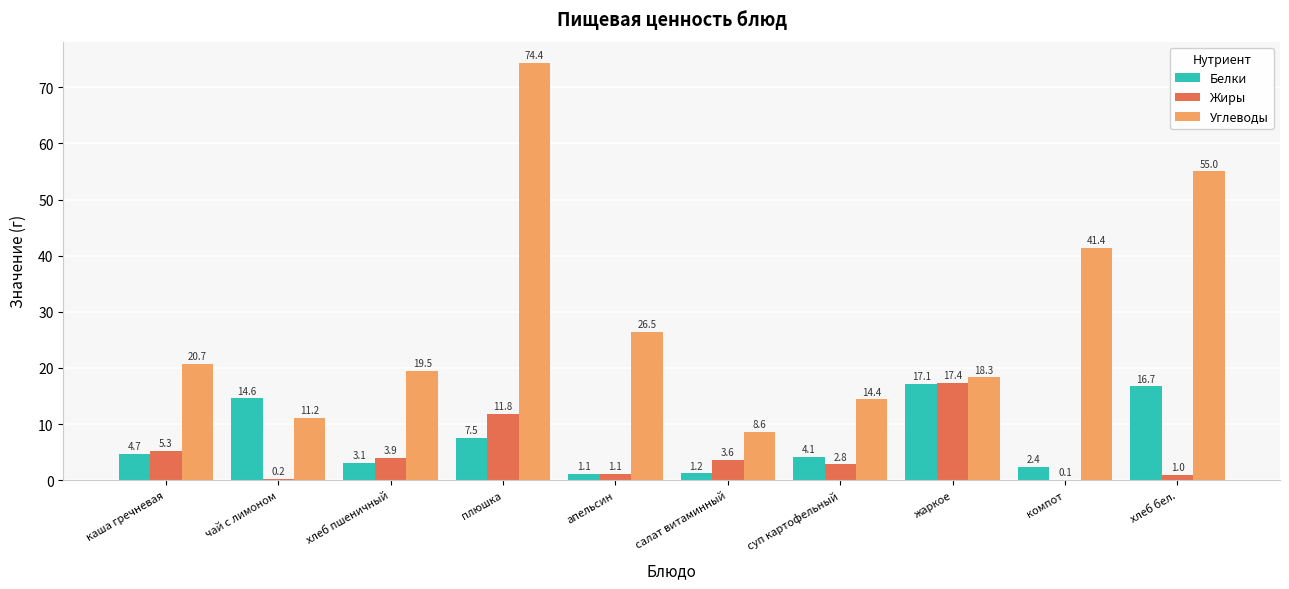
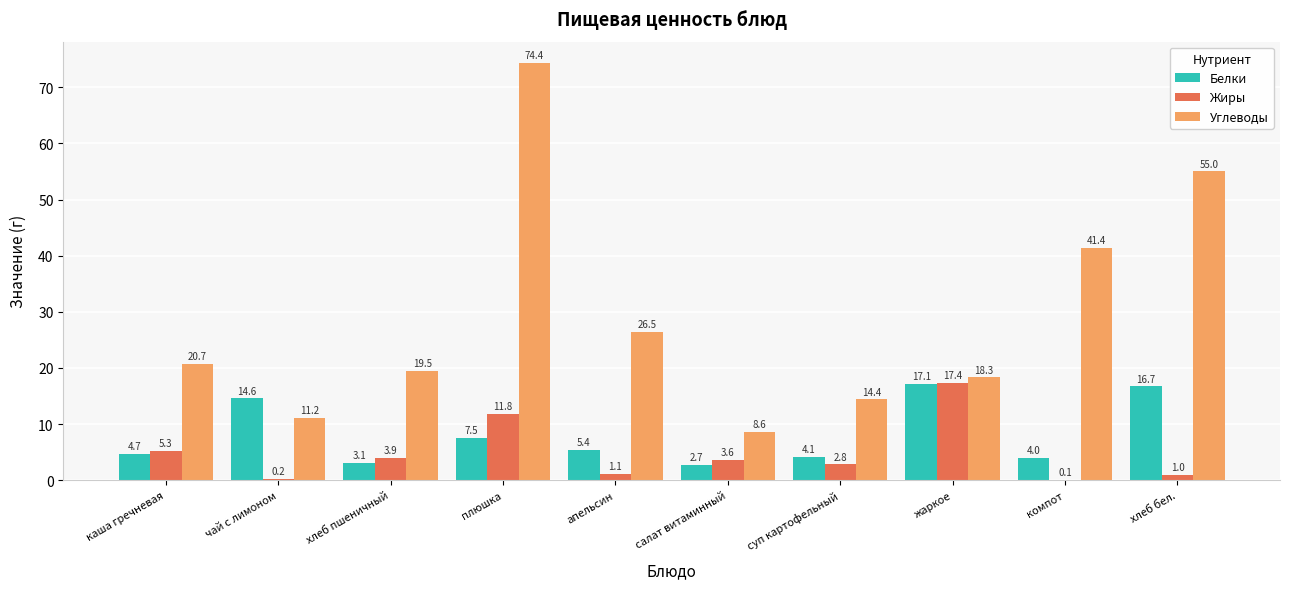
  {
    "Белки": {
      "каша гречневая": 4.7,
      "чай с лимоном": 14.6,
      "хлеб пшеничный": 3.1,
      "плюшка": 7.5,
-     "апельсин": 1.1,
-     "салат витаминный": 1.2,
+     "апельсин": 5.4,
+     "салат витаминный": 2.7,
      "суп картофельный": 4.1,
      "жаркое": 17.1,
-     "компот": 2.4,
+     "компот": 4.0,
      "хлеб бел.": 16.7
    }
  }
